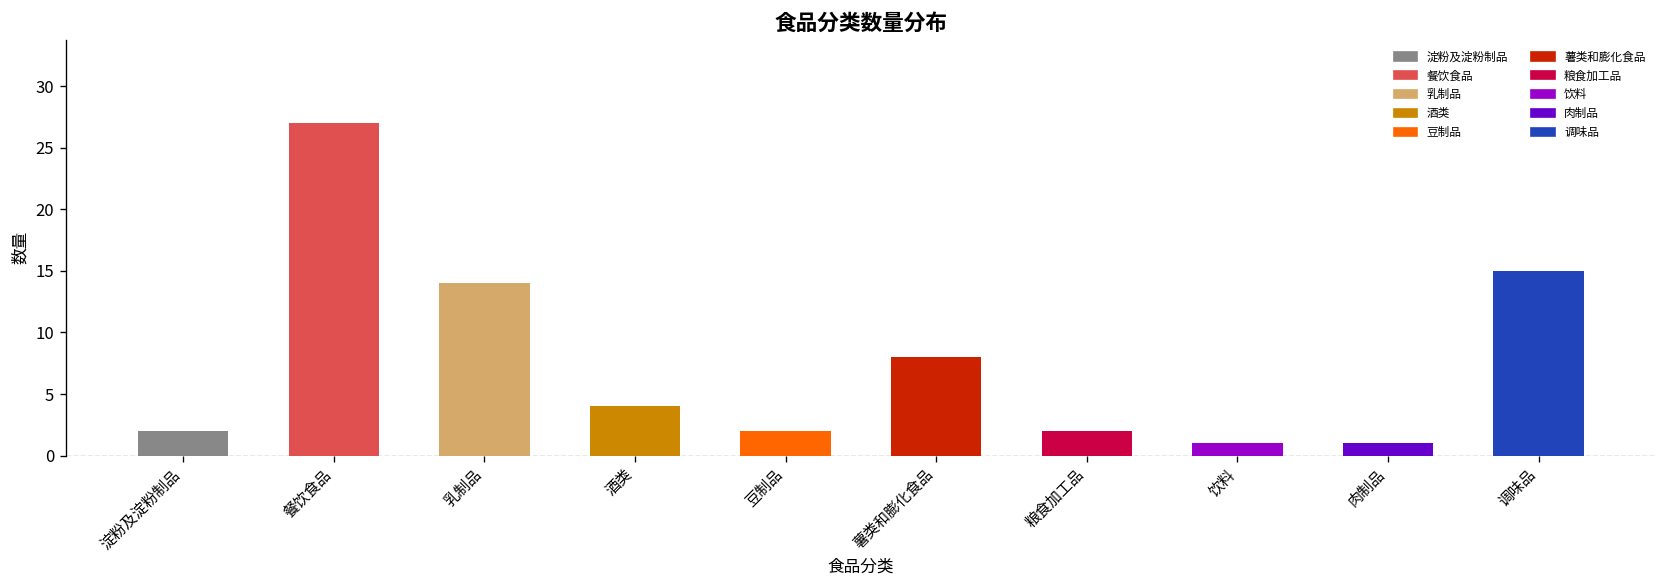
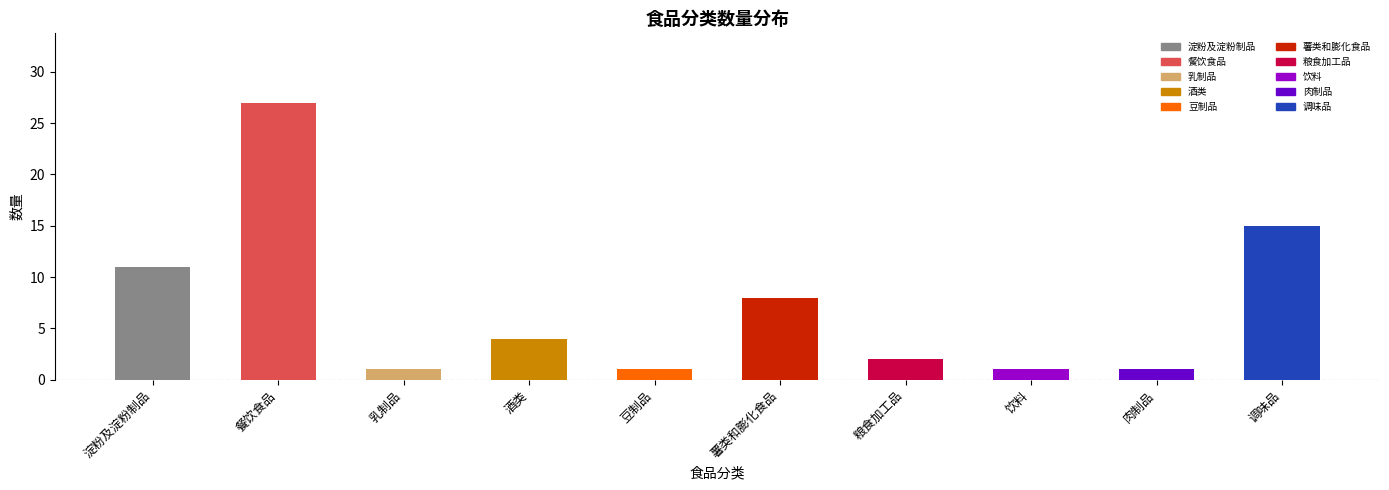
  {
-   "淀粉及淀粉制品": 2,
+   "淀粉及淀粉制品": 11,
    "餐饮食品": 27,
-   "乳制品": 14,
+   "乳制品": 1,
    "酒类": 4,
-   "豆制品": 2,
+   "豆制品": 1,
    "薯类和膨化食品": 8,
    "粮食加工品": 2,
    "饮料": 1,
    "肉制品": 1,
    "调味品": 15
  }
